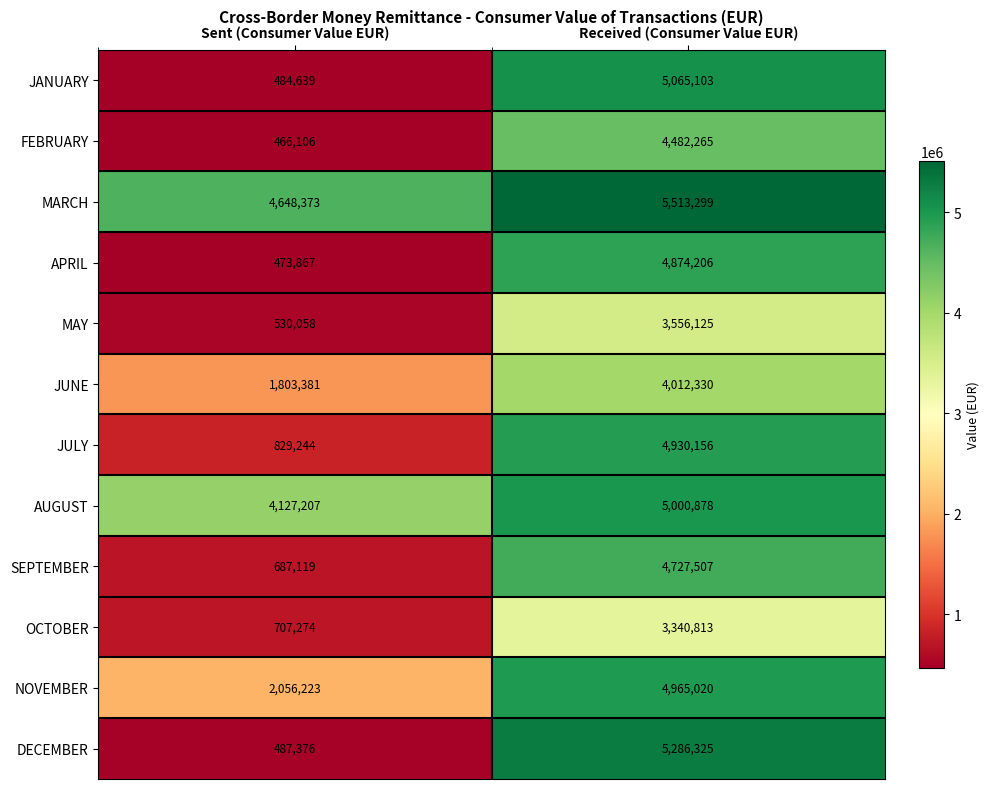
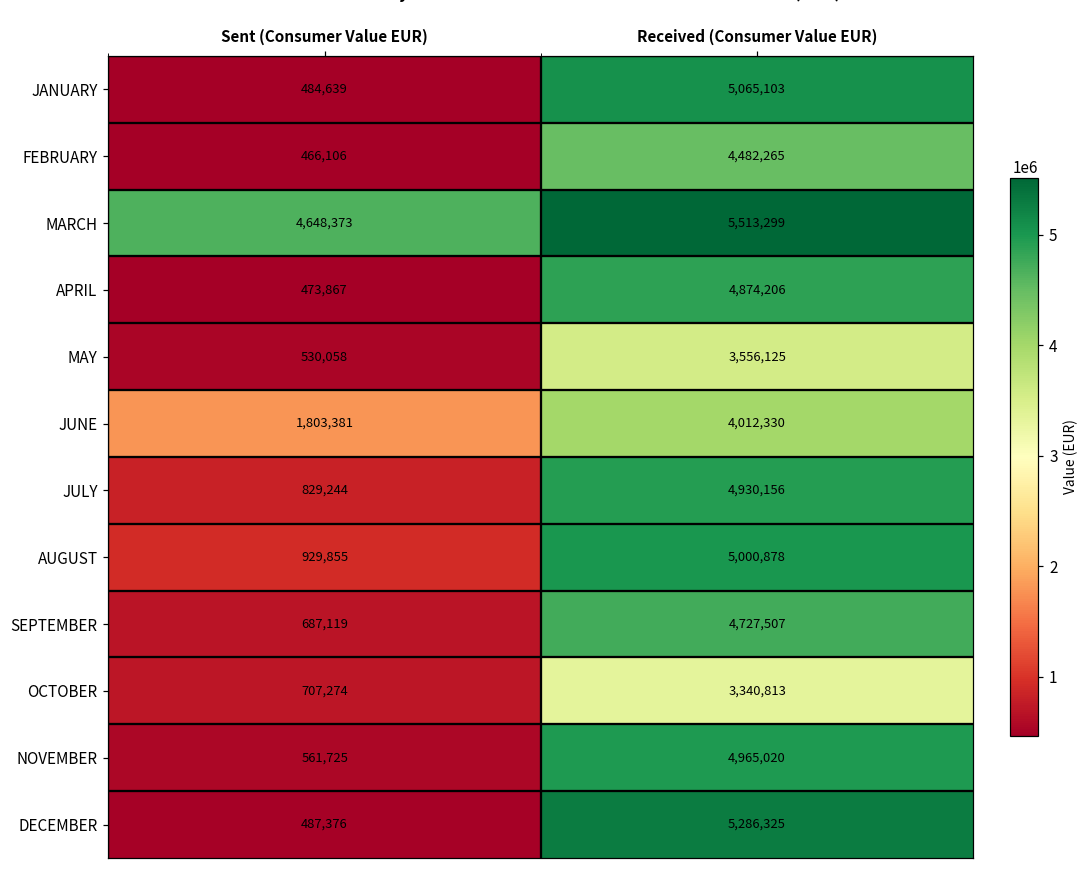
  {
    "JANUARY": {
      "Sent (Consumer Value EUR)": "484,639",
      "Received (Consumer Value EUR)": "5,065,103"
    },
    "FEBRUARY": {
      "Sent (Consumer Value EUR)": "466,106",
      "Received (Consumer Value EUR)": "4,482,265"
    },
    "MARCH": {
      "Sent (Consumer Value EUR)": "4,648,373",
      "Received (Consumer Value EUR)": "5,513,299"
    },
    "APRIL": {
      "Sent (Consumer Value EUR)": "473,867",
      "Received (Consumer Value EUR)": "4,874,206"
    },
    "MAY": {
      "Sent (Consumer Value EUR)": "530,058",
      "Received (Consumer Value EUR)": "3,556,125"
    },
    "JUNE": {
      "Sent (Consumer Value EUR)": "1,803,381",
      "Received (Consumer Value EUR)": "4,012,330"
    },
    "JULY": {
      "Sent (Consumer Value EUR)": "829,244",
      "Received (Consumer Value EUR)": "4,930,156"
    },
    "AUGUST": {
-     "Sent (Consumer Value EUR)": "4,127,207",
+     "Sent (Consumer Value EUR)": "929,855",
      "Received (Consumer Value EUR)": "5,000,878"
    },
    "SEPTEMBER": {
      "Sent (Consumer Value EUR)": "687,119",
      "Received (Consumer Value EUR)": "4,727,507"
    },
    "OCTOBER": {
      "Sent (Consumer Value EUR)": "707,274",
      "Received (Consumer Value EUR)": "3,340,813"
    },
    "NOVEMBER": {
-     "Sent (Consumer Value EUR)": "2,056,223",
+     "Sent (Consumer Value EUR)": "561,725",
      "Received (Consumer Value EUR)": "4,965,020"
    },
    "DECEMBER": {
      "Sent (Consumer Value EUR)": "487,376",
      "Received (Consumer Value EUR)": "5,286,325"
    }
  }
